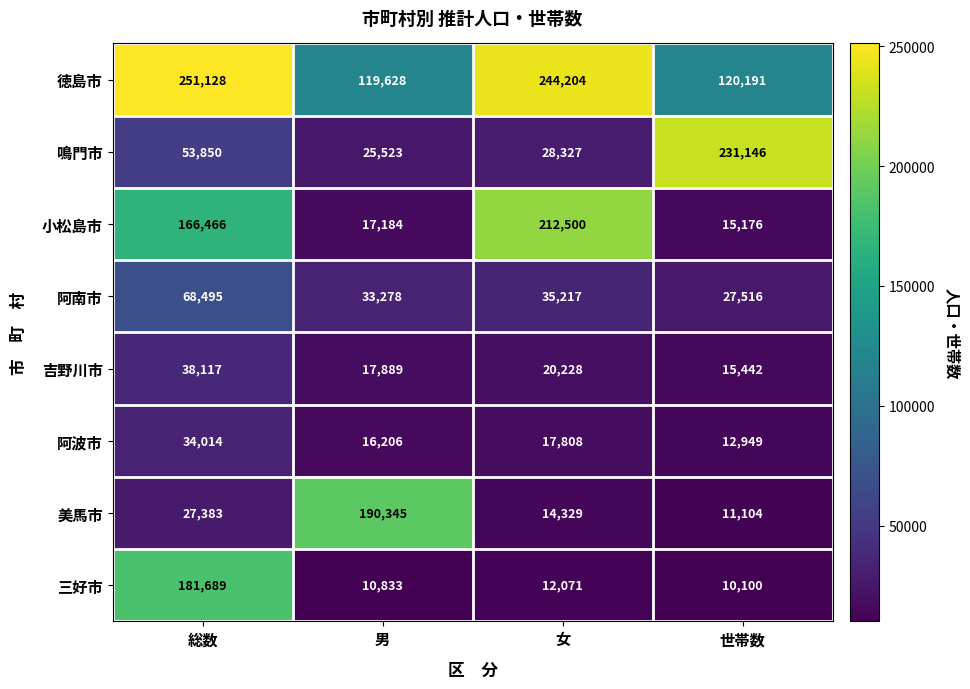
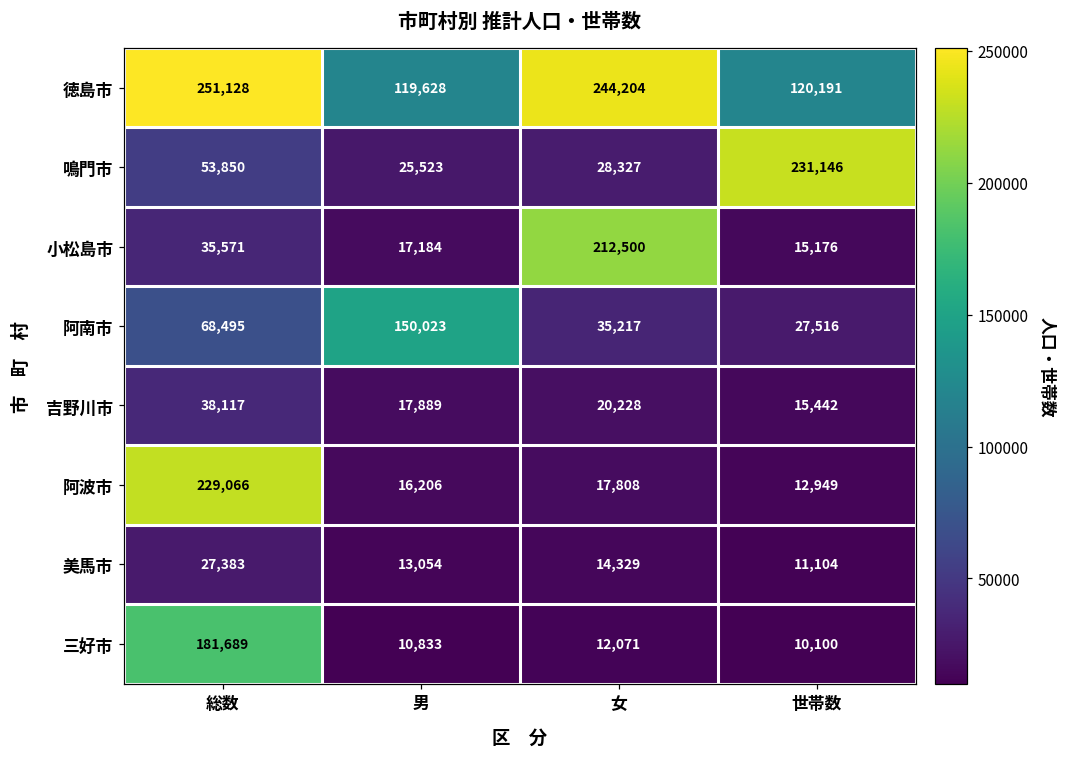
  {
    "徳島市": {
      "総数": "251,128",
      "男": "119,628",
      "女": "244,204",
      "世帯数": "120,191"
    },
    "鳴門市": {
      "総数": "53,850",
      "男": "25,523",
      "女": "28,327",
      "世帯数": "231,146"
    },
    "小松島市": {
-     "総数": "166,466",
+     "総数": "35,571",
      "男": "17,184",
      "女": "212,500",
      "世帯数": "15,176"
    },
    "阿南市": {
      "総数": "68,495",
-     "男": "33,278",
+     "男": "150,023",
      "女": "35,217",
      "世帯数": "27,516"
    },
    "吉野川市": {
      "総数": "38,117",
      "男": "17,889",
      "女": "20,228",
      "世帯数": "15,442"
    },
    "阿波市": {
-     "総数": "34,014",
+     "総数": "229,066",
      "男": "16,206",
      "女": "17,808",
      "世帯数": "12,949"
    },
    "美馬市": {
      "総数": "27,383",
-     "男": "190,345",
+     "男": "13,054",
      "女": "14,329",
      "世帯数": "11,104"
    },
    "三好市": {
      "総数": "181,689",
      "男": "10,833",
      "女": "12,071",
      "世帯数": "10,100"
    }
  }
